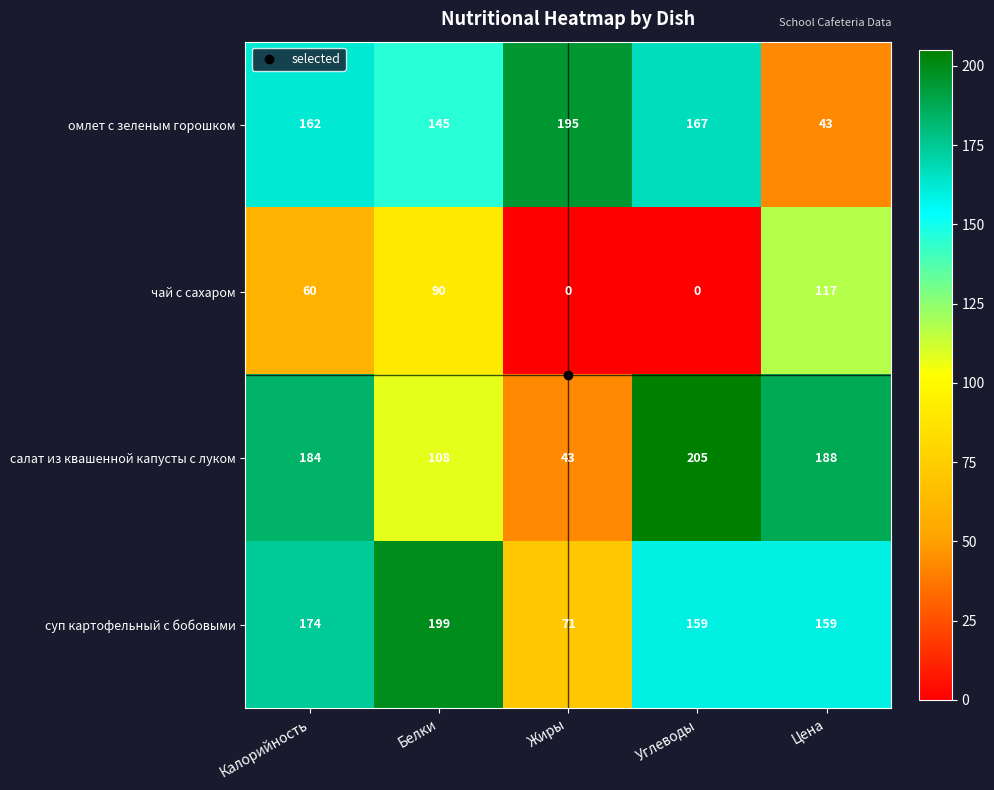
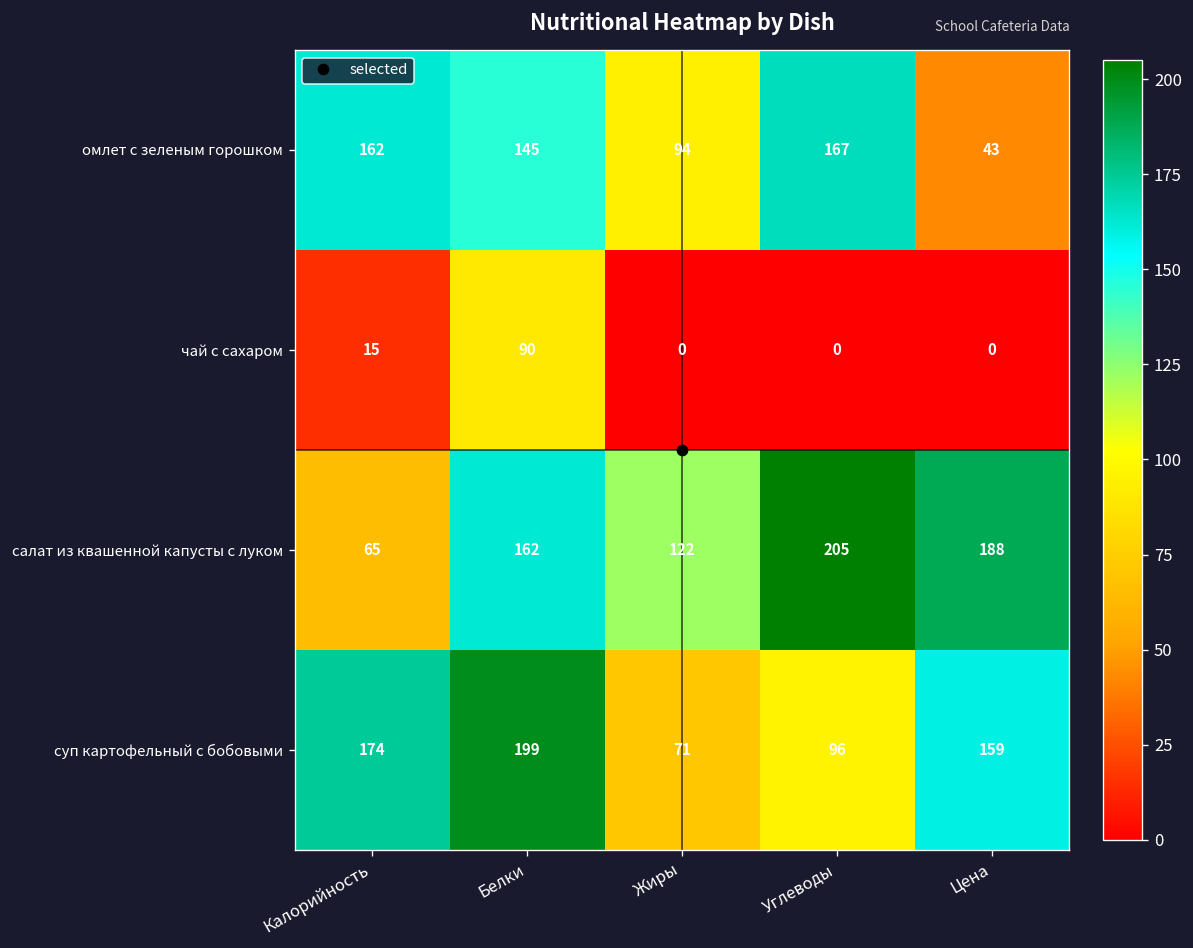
  {
    "омлет с зеленым горошком": {
      "Калорийность": 162,
      "Белки": 145,
-     "Жиры": 195,
+     "Жиры": 94,
      "Углеводы": 167,
      "Цена": 43
    },
    "чай с сахаром": {
-     "Калорийность": 60,
+     "Калорийность": 15,
      "Белки": 90,
      "Жиры": 0,
      "Углеводы": 0,
-     "Цена": 117
+     "Цена": 0
    },
    "салат из квашенной капусты с луком": {
-     "Калорийность": 184,
-     "Белки": 108,
-     "Жиры": 43,
+     "Калорийность": 65,
+     "Белки": 162,
+     "Жиры": 122,
      "Углеводы": 205,
      "Цена": 188
    },
    "суп картофельный с бобовыми": {
      "Калорийность": 174,
      "Белки": 199,
      "Жиры": 71,
-     "Углеводы": 159,
+     "Углеводы": 96,
      "Цена": 159
    }
  }
